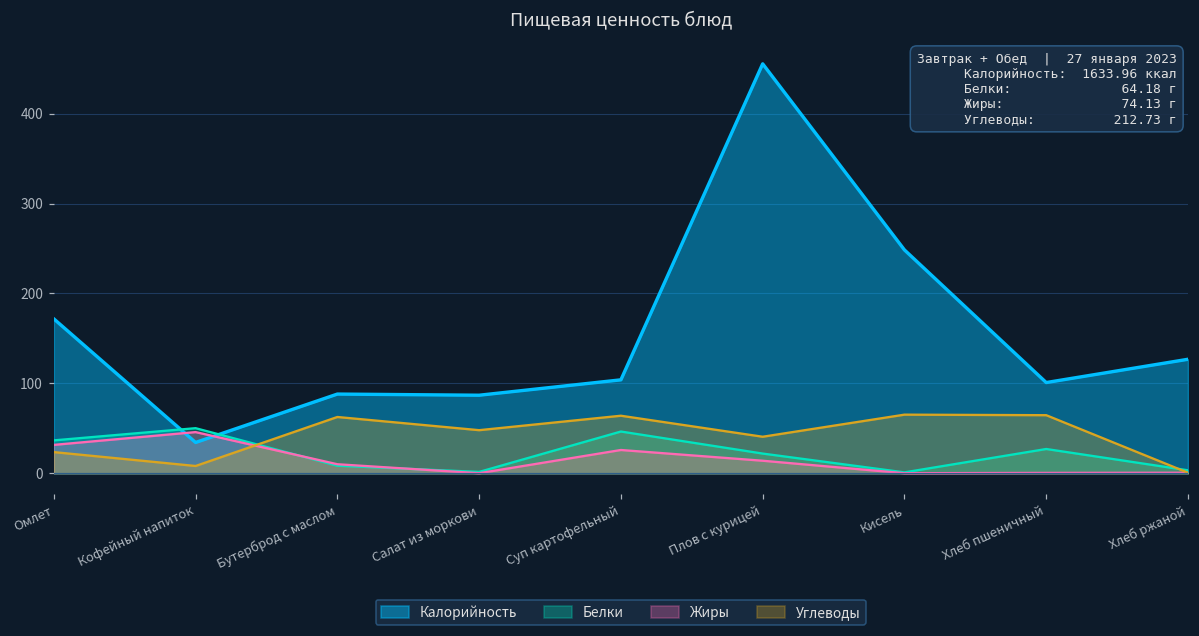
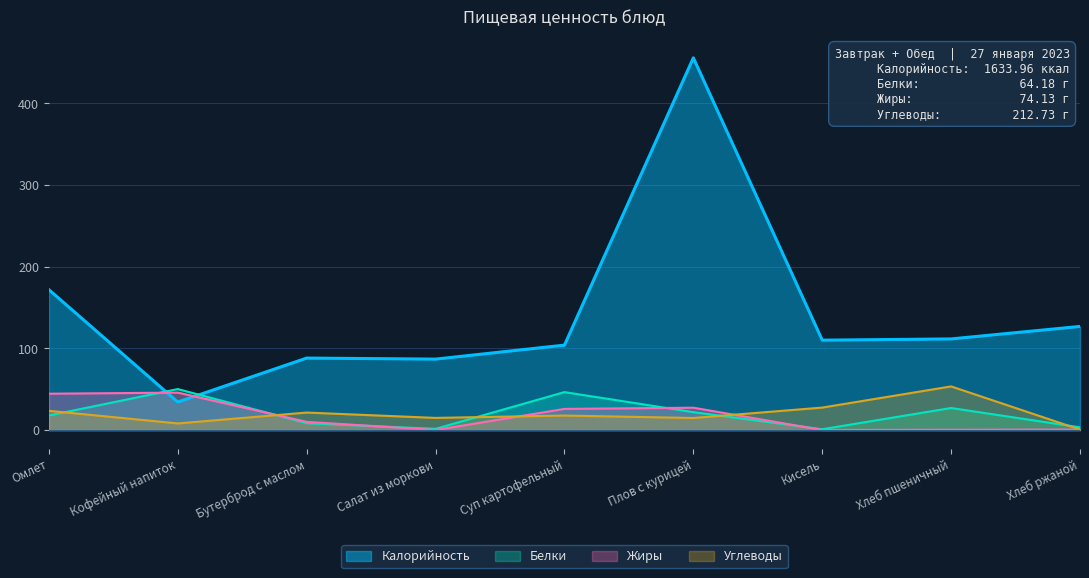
  {
    "Калорийность": {
      "Омлет": 170,
      "Кофейный напиток": 30,
      "Бутерброд с маслом": 90,
      "Салат из моркови": 90,
      "Суп картофельный": 100,
      "Плов с курицей": 460,
-     "Кисель": 250,
-     "Хлеб пшеничный": 100,
+     "Кисель": 110,
+     "Хлеб пшеничный": 110,
      "Хлеб ржаной": 130
    },
    "Белки": {
-     "Омлет": 40,
+     "Омлет": 20,
      "Кофейный напиток": 50,
      "Суп картофельный": 50,
      "Плов с курицей": 20,
      "Хлеб пшеничный": 30
    },
    "Жиры": {
-     "Омлет": 30,
+     "Омлет": 40,
      "Кофейный напиток": 50,
      "Суп картофельный": 30,
-     "Плов с курицей": 10,
+     "Плов с курицей": 30,
      "Хлеб пшеничный": 0
    },
    "Углеводы": {
      "Омлет": 20,
      "Кофейный напиток": 10,
-     "Бутерброд с маслом": 60,
-     "Салат из моркови": 50,
-     "Суп картофельный": 60,
-     "Плов с курицей": 40,
-     "Кисель": 70,
-     "Хлеб пшеничный": 60
+     "Бутерброд с маслом": 20,
+     "Салат из моркови": 10,
+     "Суп картофельный": 20,
+     "Плов с курицей": 10,
+     "Кисель": 30,
+     "Хлеб пшеничный": 50
    }
  }
